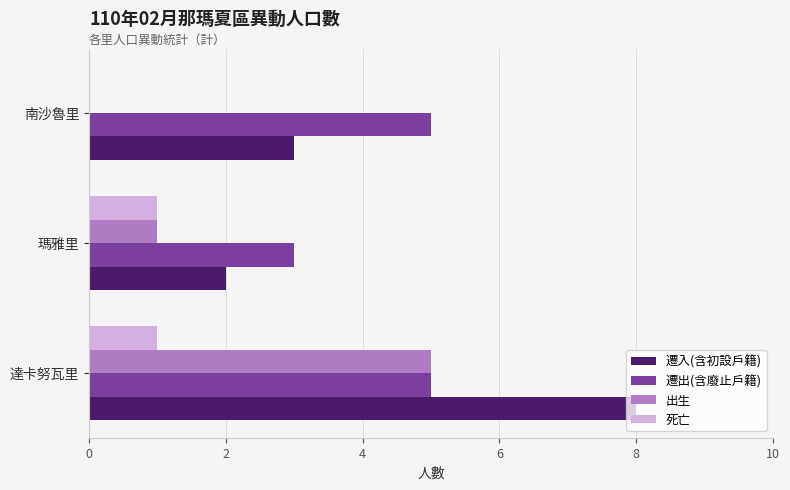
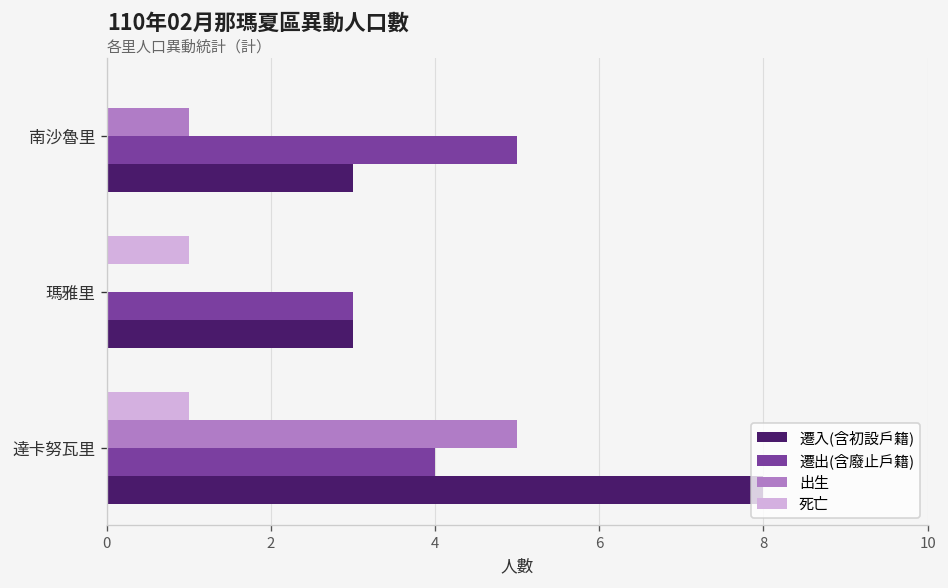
  {
    "遷入(含初設戶籍)": {
      "南沙魯里": 3,
-     "瑪雅里": 2
+     "瑪雅里": 3
    },
    "遷出(含廢止戶籍)": {
      "南沙魯里": 5,
      "瑪雅里": 3,
-     "達卡努瓦里": 5
+     "達卡努瓦里": 4
    },
    "出生": {
-     "南沙魯里": 0,
-     "瑪雅里": 1,
+     "南沙魯里": 1,
+     "瑪雅里": 0,
      "達卡努瓦里": 5
    },
    "死亡": {
      "南沙魯里": 0,
      "瑪雅里": 1,
      "達卡努瓦里": 1
    }
  }
